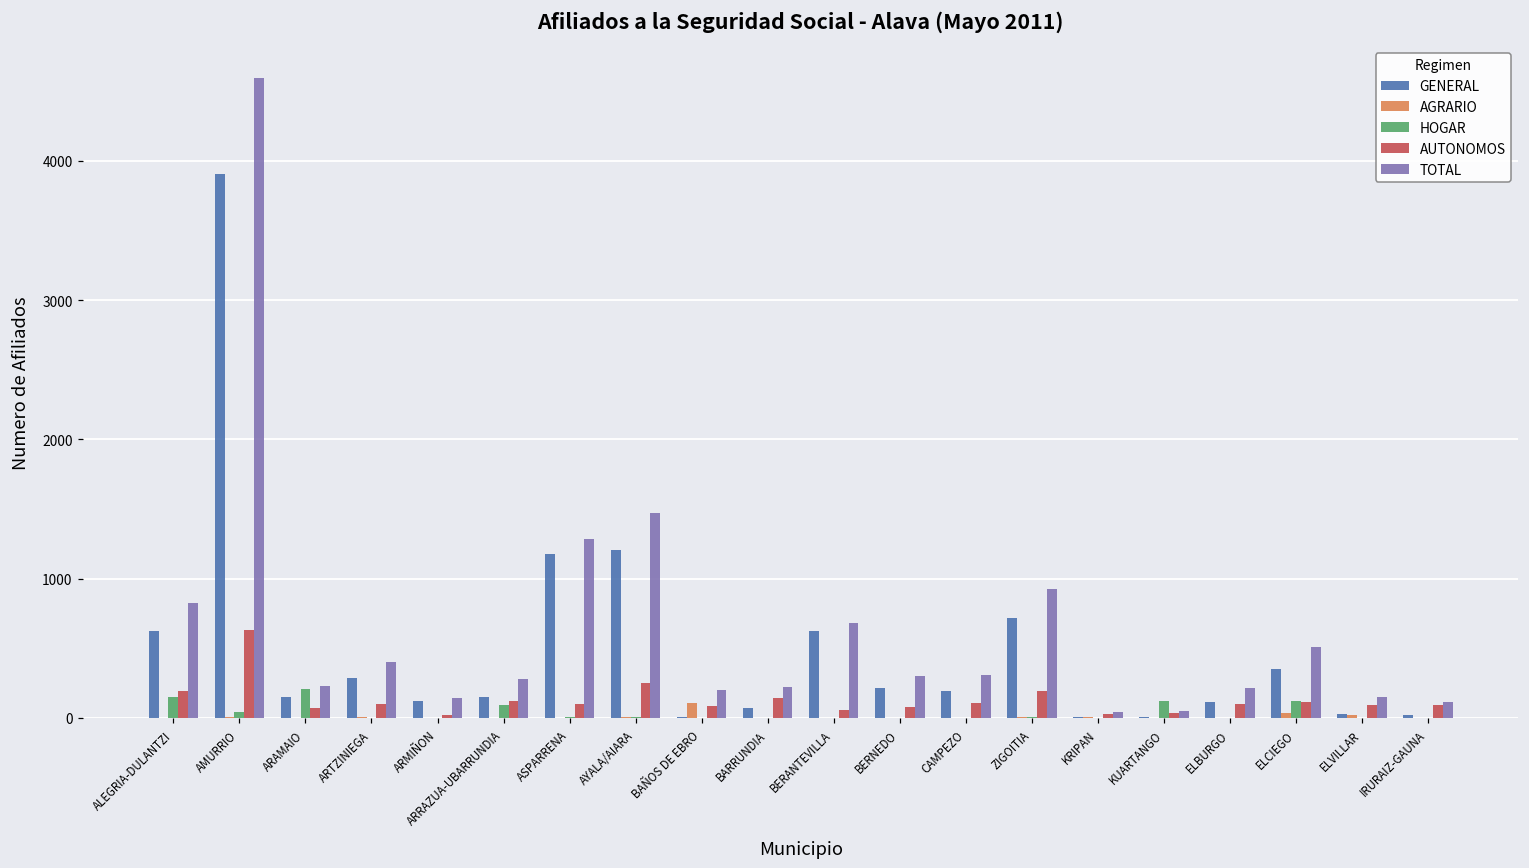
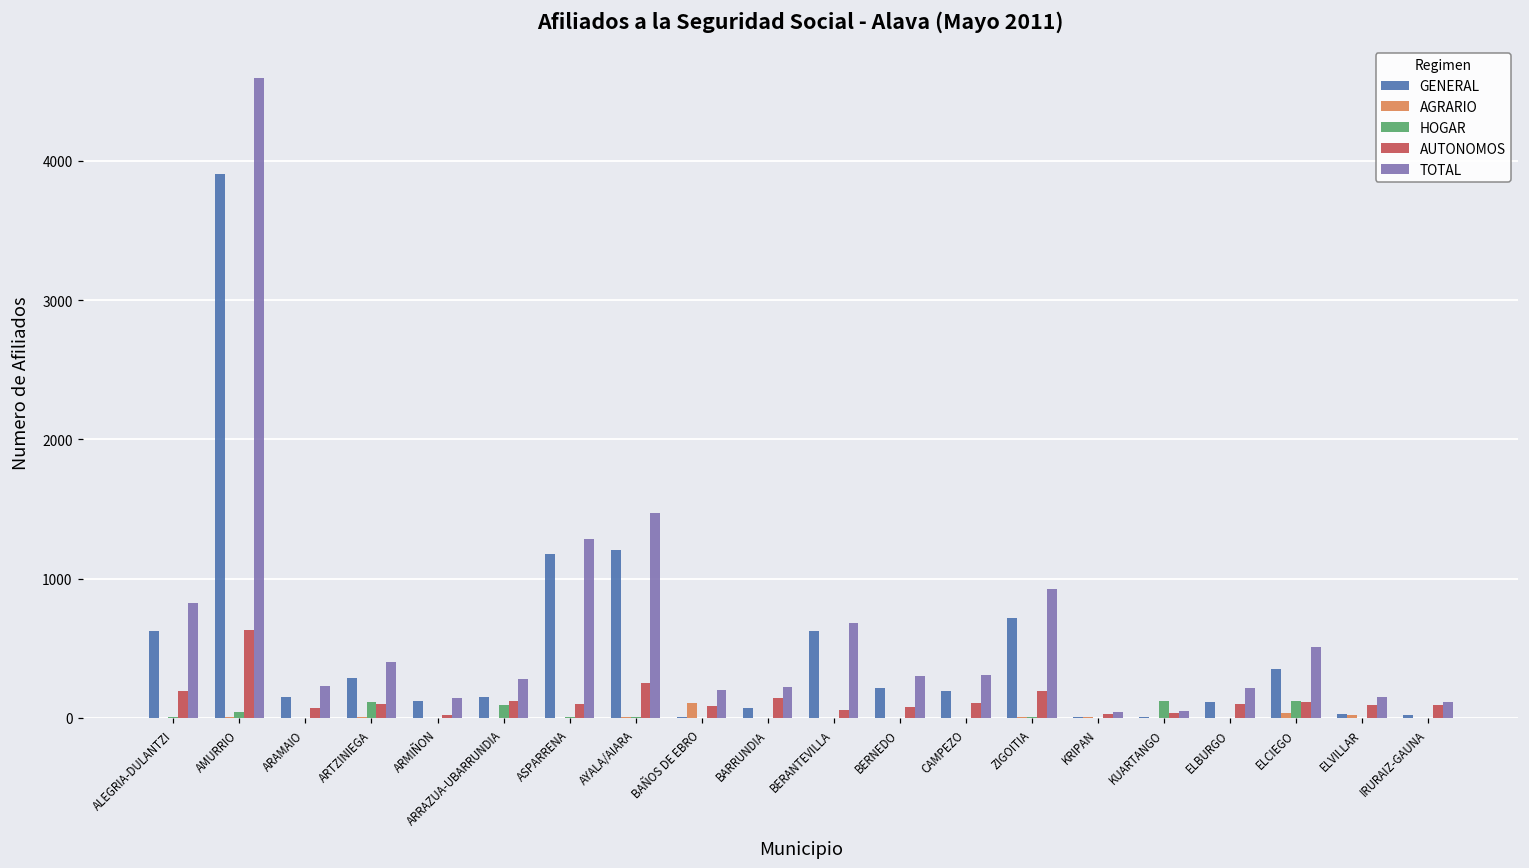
  {
    "HOGAR": {
-     "ALEGRIA-DULANTZI": 150,
+     "ALEGRIA-DULANTZI": 10,
      "AMURRIO": 50,
-     "ARAMAIO": 210,
-     "ARTZINIEGA": 0,
+     "ARAMAIO": 0,
+     "ARTZINIEGA": 110,
      "ARMIÑON": 0,
      "ARRAZUA-UBARRUNDIA": 90,
      "BAÑOS DE EBRO": 0,
      "BARRUNDIA": 0,
      "BERANTEVILLA": 0,
      "BERNEDO": 0,
      "CAMPEZO": 0,
      "KRIPAN": 0,
      "KUARTANGO": 130,
      "ELBURGO": 0,
      "ELCIEGO": 130,
      "ELVILLAR": 0,
      "IRURAIZ-GAUNA": 0
    }
  }
